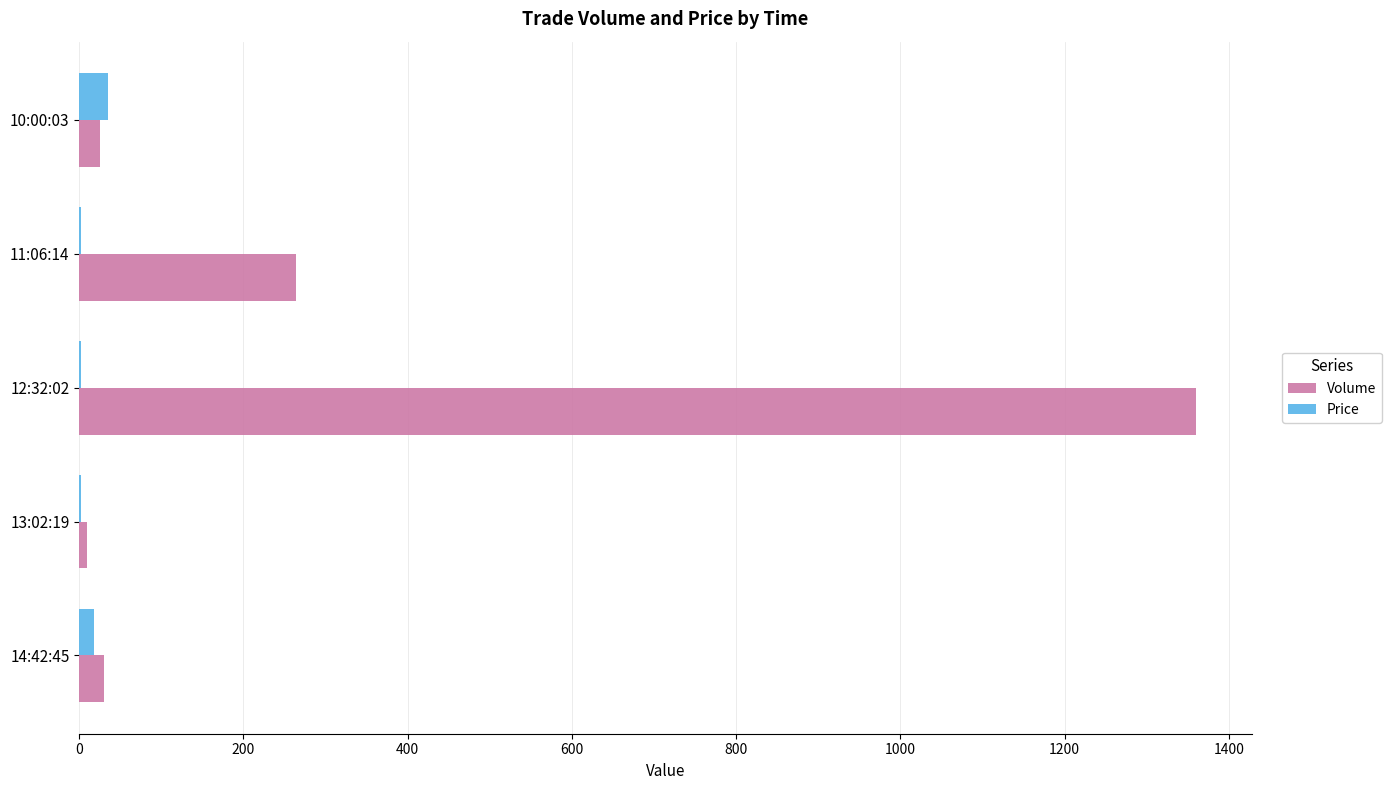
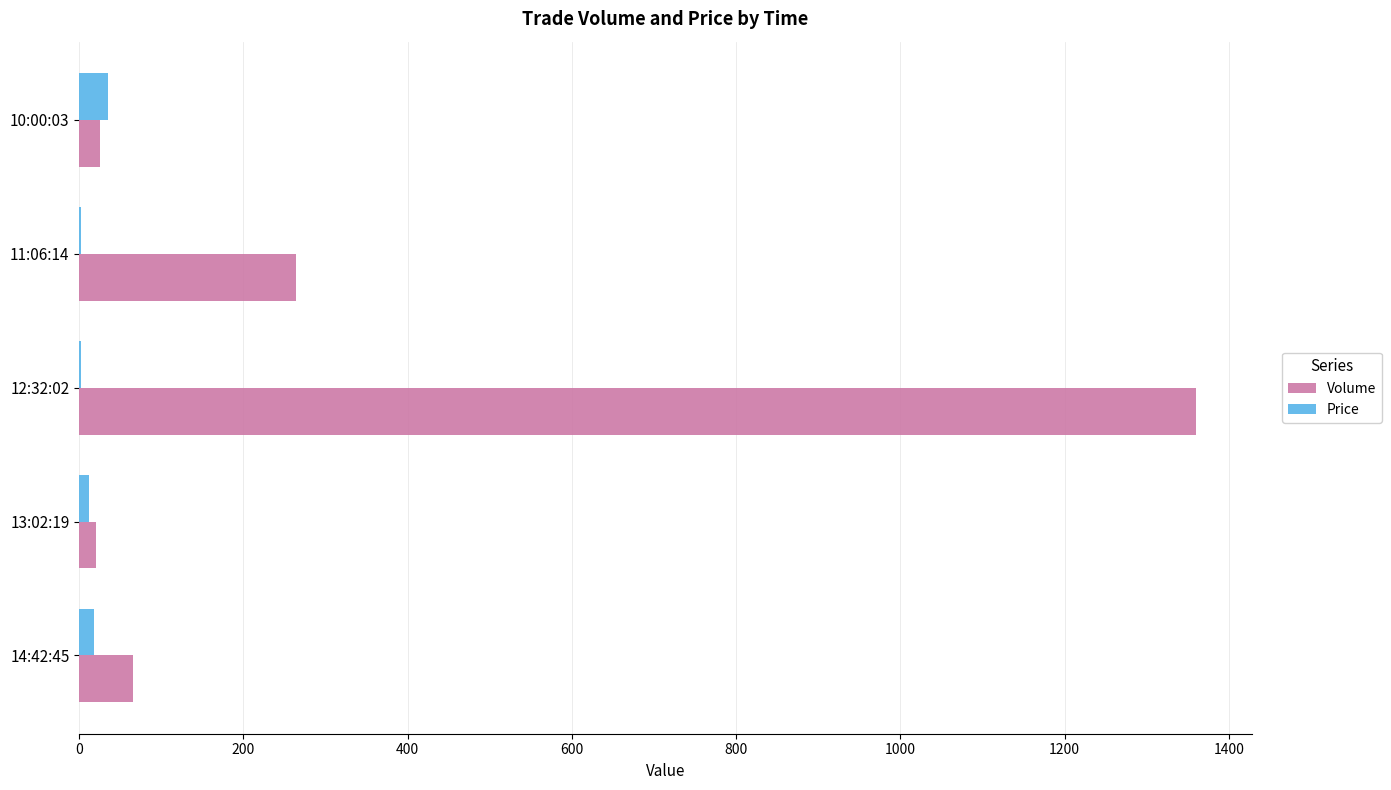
  {
    "Volume": {
      "10:00:03": 30,
      "11:06:14": 260,
      "12:32:02": 1360,
-     "13:02:19": 10,
-     "14:42:45": 30
+     "13:02:19": 20,
+     "14:42:45": 70
    },
    "Price": {
      "10:00:03": 30,
-     "13:02:19": 0,
+     "13:02:19": 10,
      "14:42:45": 20
    }
  }
